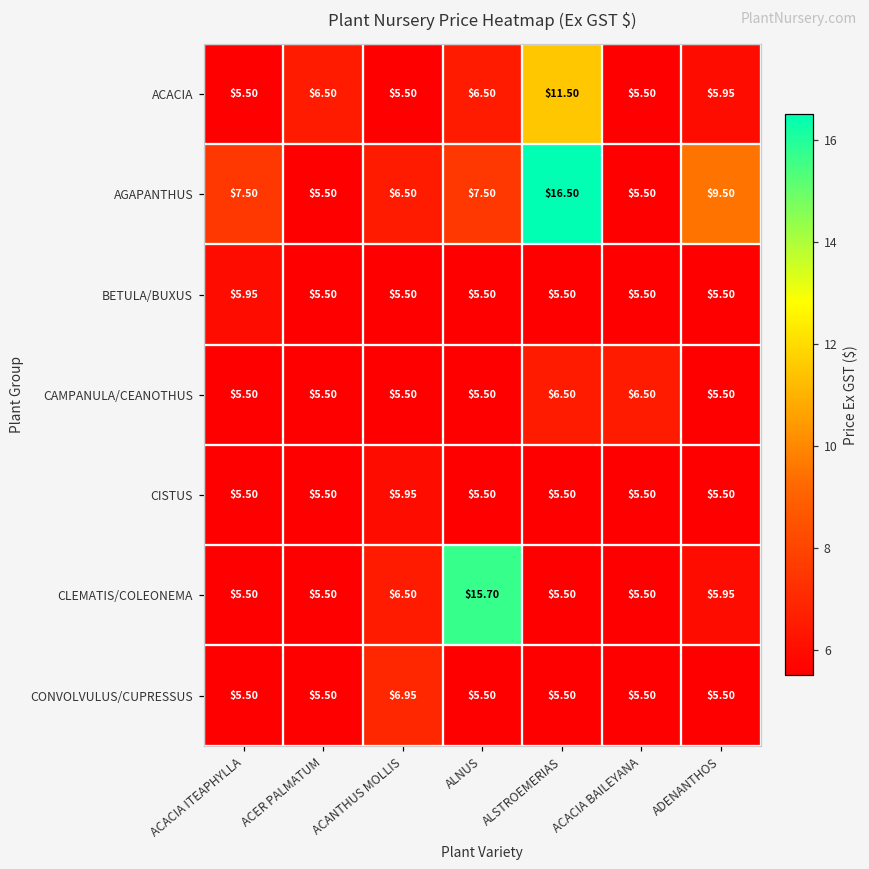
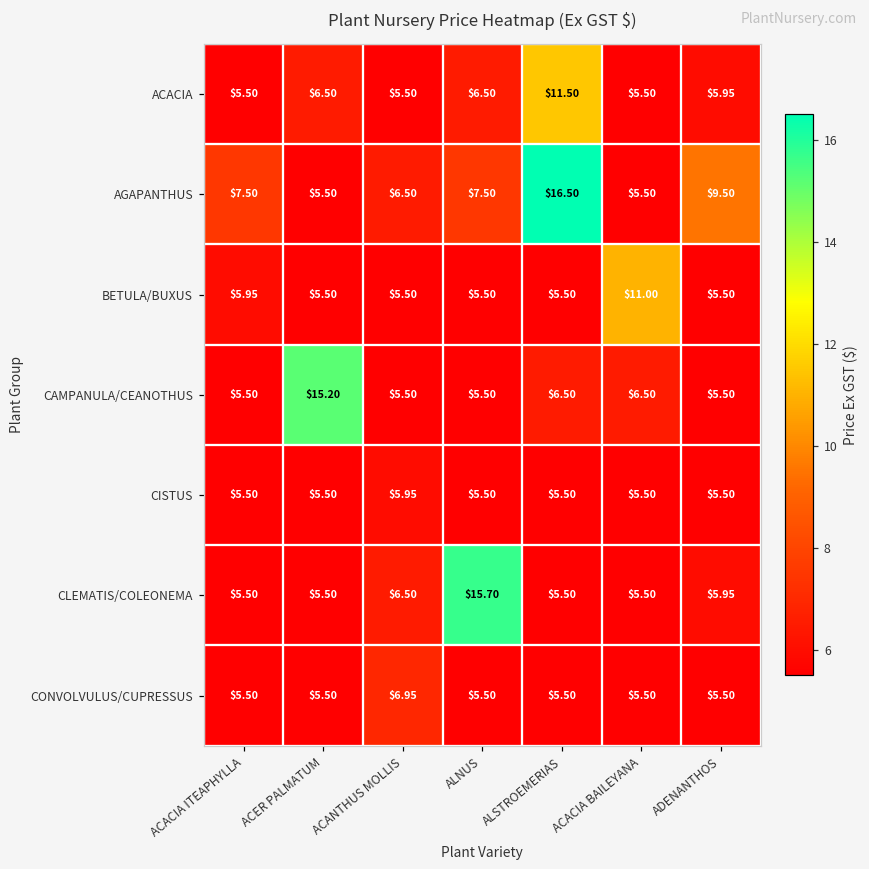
  {
    "ACACIA": {
      "ACACIA ITEAPHYLLA": "$5.50",
      "ACER PALMATUM": "$6.50",
      "ACANTHUS MOLLIS": "$5.50",
      "ALNUS": "$6.50",
      "ALSTROEMERIAS": "$11.50",
      "ACACIA BAILEYANA": "$5.50",
      "ADENANTHOS": "$5.95"
    },
    "AGAPANTHUS": {
      "ACACIA ITEAPHYLLA": "$7.50",
      "ACER PALMATUM": "$5.50",
      "ACANTHUS MOLLIS": "$6.50",
      "ALNUS": "$7.50",
      "ALSTROEMERIAS": "$16.50",
      "ACACIA BAILEYANA": "$5.50",
      "ADENANTHOS": "$9.50"
    },
    "BETULA/BUXUS": {
      "ACACIA ITEAPHYLLA": "$5.95",
      "ACER PALMATUM": "$5.50",
      "ACANTHUS MOLLIS": "$5.50",
      "ALNUS": "$5.50",
      "ALSTROEMERIAS": "$5.50",
-     "ACACIA BAILEYANA": "$5.50",
+     "ACACIA BAILEYANA": "$11.00",
      "ADENANTHOS": "$5.50"
    },
    "CAMPANULA/CEANOTHUS": {
      "ACACIA ITEAPHYLLA": "$5.50",
-     "ACER PALMATUM": "$5.50",
+     "ACER PALMATUM": "$15.20",
      "ACANTHUS MOLLIS": "$5.50",
      "ALNUS": "$5.50",
      "ALSTROEMERIAS": "$6.50",
      "ACACIA BAILEYANA": "$6.50",
      "ADENANTHOS": "$5.50"
    },
    "CISTUS": {
      "ACACIA ITEAPHYLLA": "$5.50",
      "ACER PALMATUM": "$5.50",
      "ACANTHUS MOLLIS": "$5.95",
      "ALNUS": "$5.50",
      "ALSTROEMERIAS": "$5.50",
      "ACACIA BAILEYANA": "$5.50",
      "ADENANTHOS": "$5.50"
    },
    "CLEMATIS/COLEONEMA": {
      "ACACIA ITEAPHYLLA": "$5.50",
      "ACER PALMATUM": "$5.50",
      "ACANTHUS MOLLIS": "$6.50",
      "ALNUS": "$15.70",
      "ALSTROEMERIAS": "$5.50",
      "ACACIA BAILEYANA": "$5.50",
      "ADENANTHOS": "$5.95"
    },
    "CONVOLVULUS/CUPRESSUS": {
      "ACACIA ITEAPHYLLA": "$5.50",
      "ACER PALMATUM": "$5.50",
      "ACANTHUS MOLLIS": "$6.95",
      "ALNUS": "$5.50",
      "ALSTROEMERIAS": "$5.50",
      "ACACIA BAILEYANA": "$5.50",
      "ADENANTHOS": "$5.50"
    }
  }
